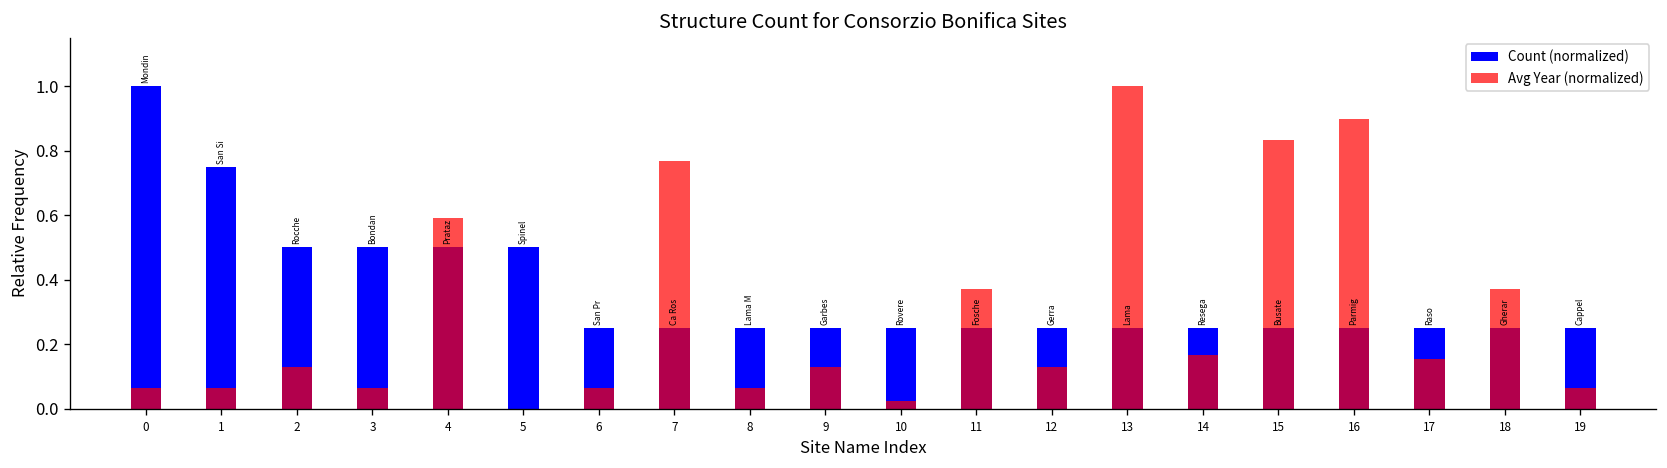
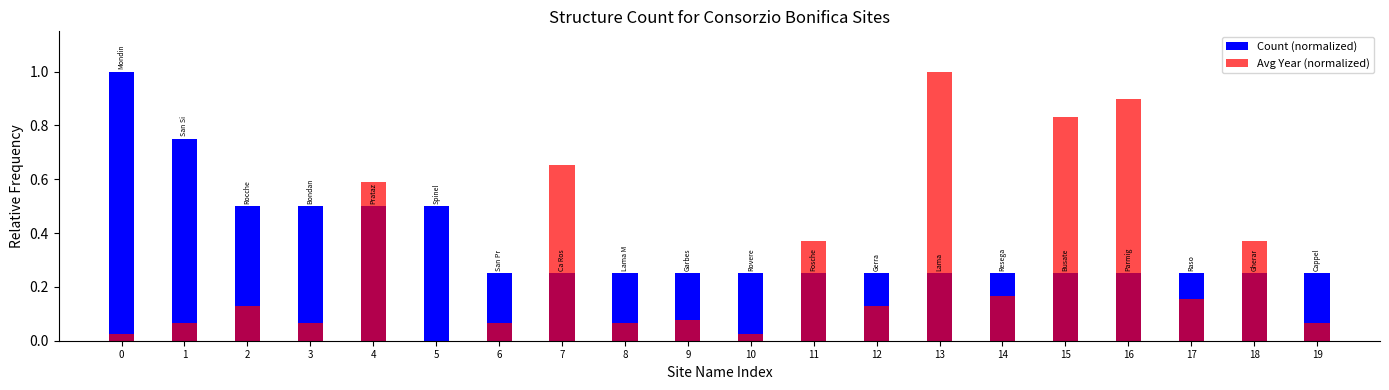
  {
    "Count (normalized)": {
      "0": 1.00,
      "1": 0.75,
      "2": 0.50,
      "3": 0.50,
      "5": 0.50,
      "6": 0.25,
      "8": 0.25,
      "9": 0.25,
      "10": 0.25,
      "12": 0.25,
      "14": 0.25,
      "17": 0.25,
      "19": 0.25
    },
    "Avg Year (normalized)": {
-     "0": 0.06,
+     "0": 0.03,
      "4": 0.59,
      "5": 0.00,
-     "7": 0.77,
-     "9": 0.13,
+     "7": 0.65,
+     "9": 0.08,
      "11": 0.37,
      "13": 1.00,
      "15": 0.83,
      "16": 0.90,
      "18": 0.37
    }
  }
